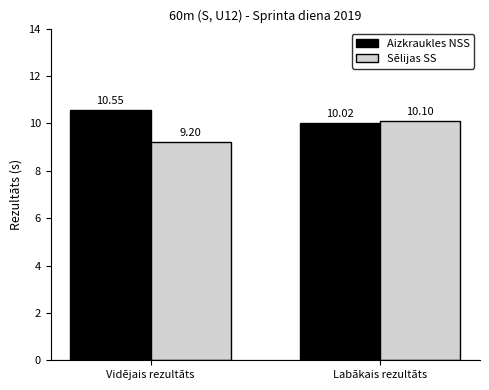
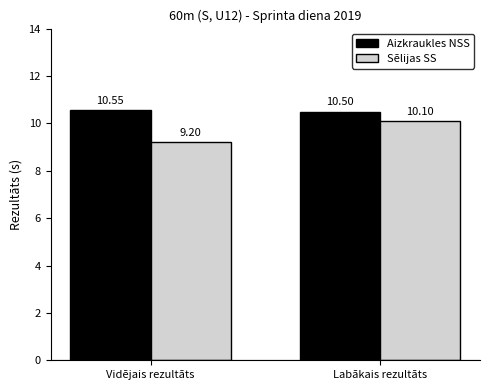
  {
    "Aizkraukles NSS": {
      "Vidējais rezultāts": 10.55,
-     "Labākais rezultāts": 10.02
+     "Labākais rezultāts": 10.50
    },
    "Sēlijas SS": {
      "Vidējais rezultāts": 9.20,
      "Labākais rezultāts": 10.10
    }
  }
